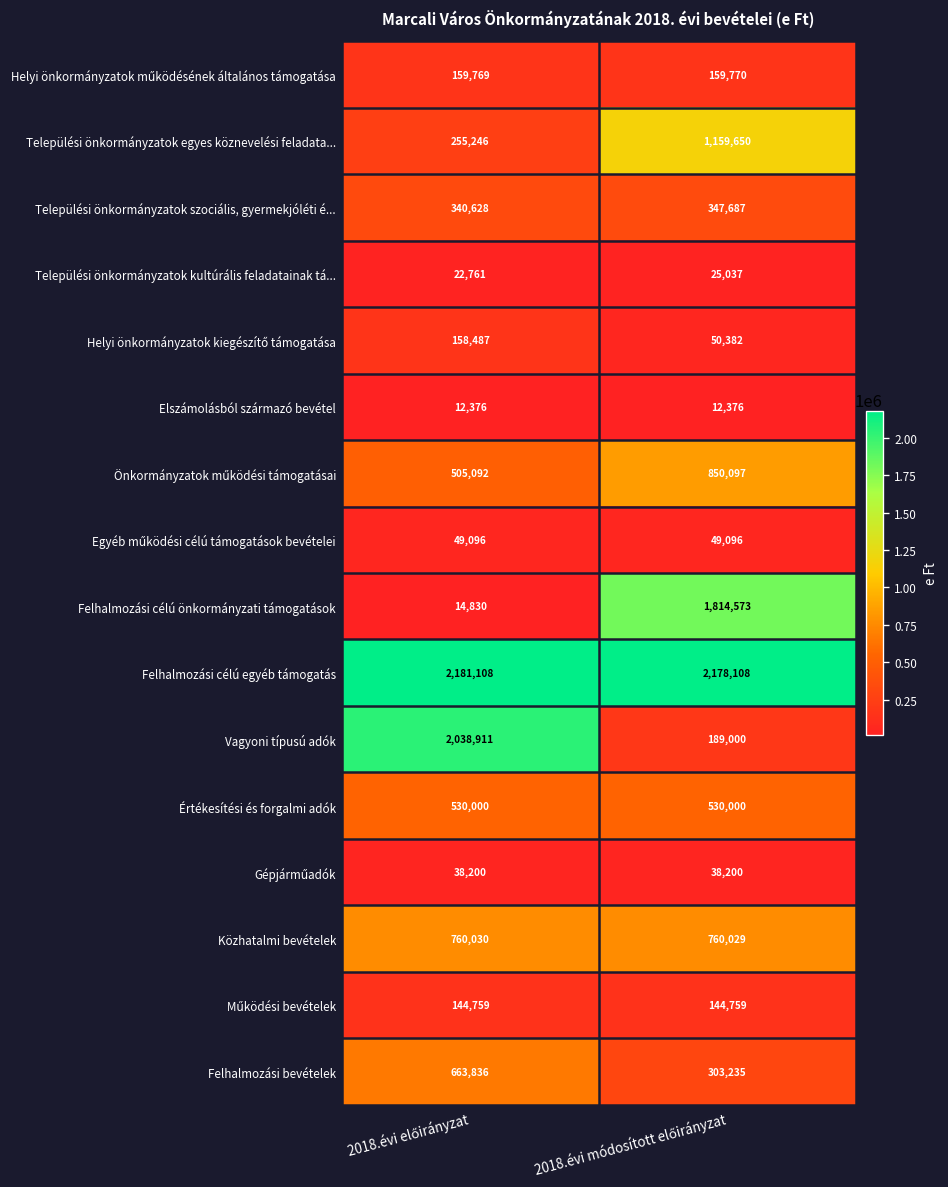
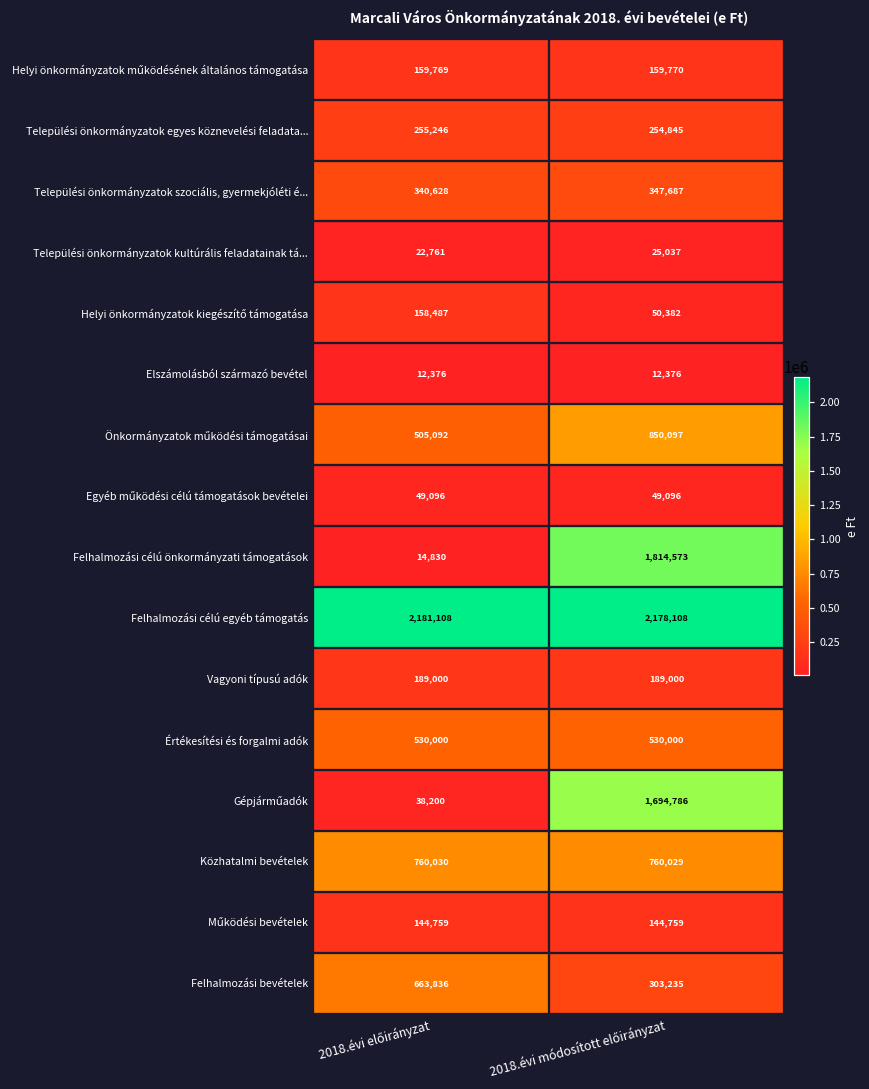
  {
    "Helyi önkormányzatok működésének általános támogatása": {
      "2018.évi előirányzat": "159,769",
      "2018.évi módosított előirányzat": "159,770"
    },
    "Települési önkormányzatok egyes köznevelési feladata...": {
      "2018.évi előirányzat": "255,246",
-     "2018.évi módosított előirányzat": "1,159,650"
+     "2018.évi módosított előirányzat": "254,845"
    },
    "Települési önkormányzatok szociális, gyermekjóléti é...": {
      "2018.évi előirányzat": "340,628",
      "2018.évi módosított előirányzat": "347,687"
    },
    "Települési önkormányzatok kultúrális feladatainak tá...": {
      "2018.évi előirányzat": "22,761",
      "2018.évi módosított előirányzat": "25,037"
    },
    "Helyi önkormányzatok kiegészítő támogatása": {
      "2018.évi előirányzat": "158,487",
      "2018.évi módosított előirányzat": "50,382"
    },
    "Elszámolásból származó bevétel": {
      "2018.évi előirányzat": "12,376",
      "2018.évi módosított előirányzat": "12,376"
    },
    "Önkormányzatok működési támogatásai": {
      "2018.évi előirányzat": "505,092",
      "2018.évi módosított előirányzat": "850,097"
    },
    "Egyéb működési célú támogatások bevételei": {
      "2018.évi előirányzat": "49,096",
      "2018.évi módosított előirányzat": "49,096"
    },
    "Felhalmozási célú önkormányzati támogatások": {
      "2018.évi előirányzat": "14,830",
      "2018.évi módosított előirányzat": "1,814,573"
    },
    "Felhalmozási célú egyéb támogatás": {
      "2018.évi előirányzat": "2,181,108",
      "2018.évi módosított előirányzat": "2,178,108"
    },
    "Vagyoni típusú adók": {
-     "2018.évi előirányzat": "2,038,911",
+     "2018.évi előirányzat": "189,000",
      "2018.évi módosított előirányzat": "189,000"
    },
    "Értékesítési és forgalmi adók": {
      "2018.évi előirányzat": "530,000",
      "2018.évi módosított előirányzat": "530,000"
    },
    "Gépjárműadók": {
      "2018.évi előirányzat": "38,200",
-     "2018.évi módosított előirányzat": "38,200"
+     "2018.évi módosított előirányzat": "1,694,786"
    },
    "Közhatalmi bevételek": {
      "2018.évi előirányzat": "760,030",
      "2018.évi módosított előirányzat": "760,029"
    },
    "Működési bevételek": {
      "2018.évi előirányzat": "144,759",
      "2018.évi módosított előirányzat": "144,759"
    },
    "Felhalmozási bevételek": {
      "2018.évi előirányzat": "663,836",
      "2018.évi módosított előirányzat": "303,235"
    }
  }
